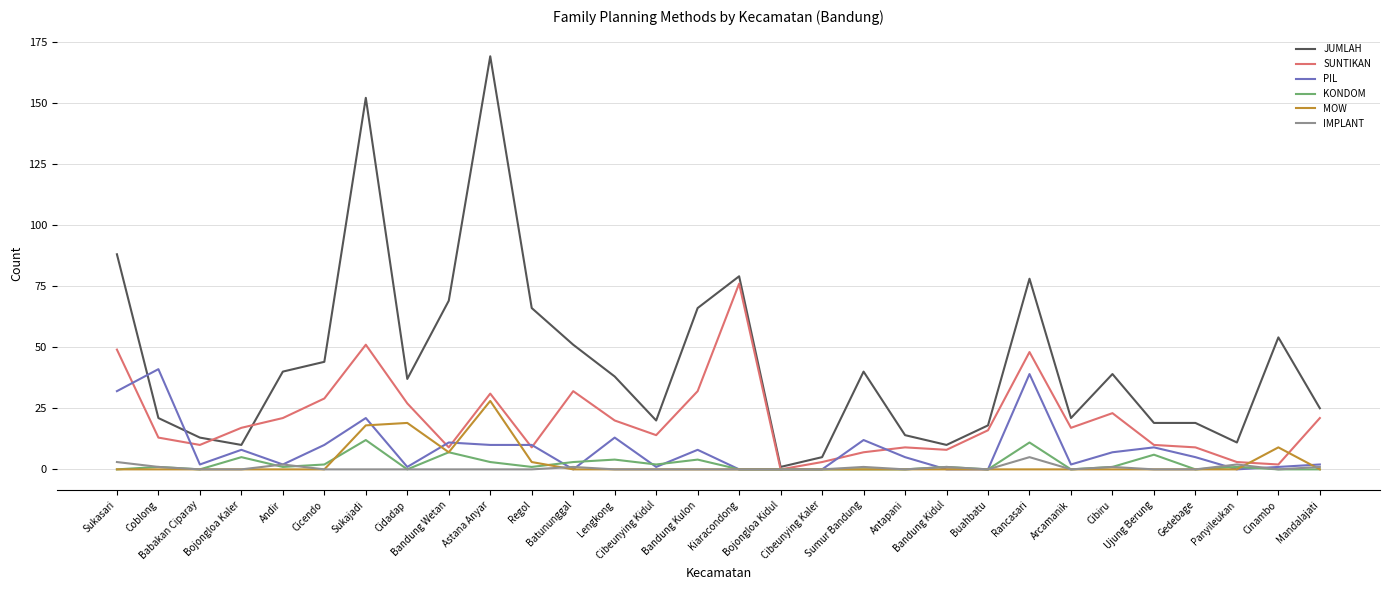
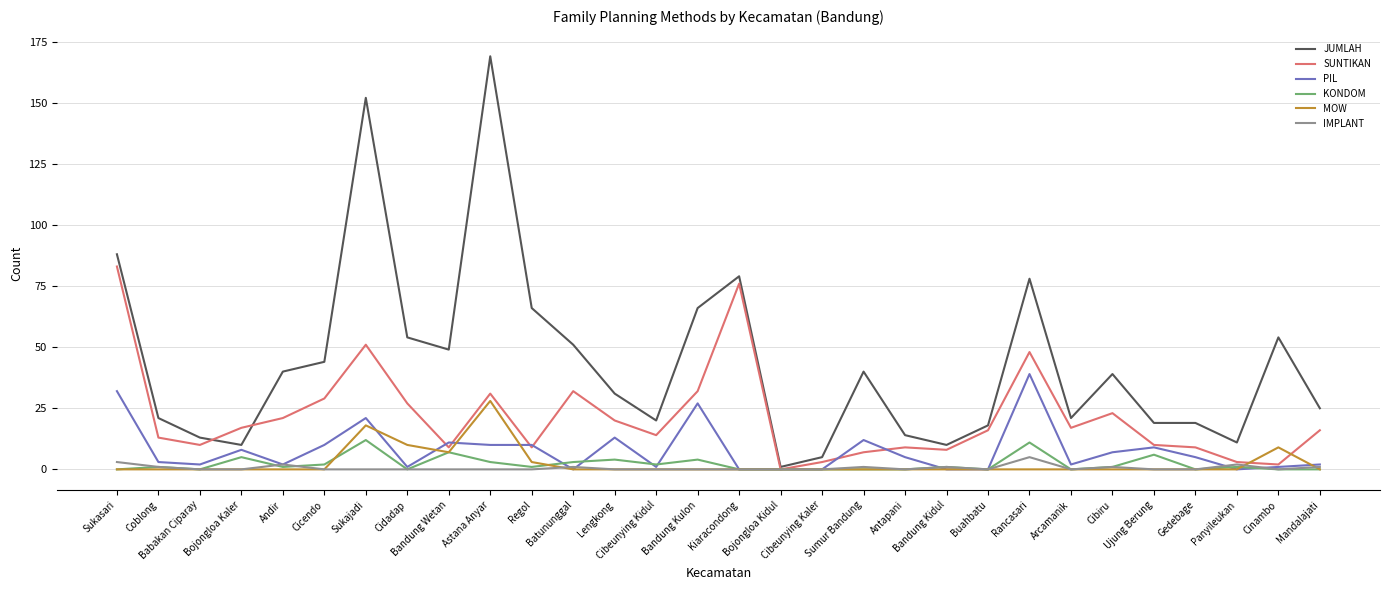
  {
    "JUMLAH": {
      "Sukasari": 88,
      "Coblong": 21,
      "Babakan Ciparay": 13,
      "Bojongloa Kaler": 10,
      "Andir": 40,
      "Cicendo": 44,
      "Sukajadi": 152,
-     "Cidadap": 37,
-     "Bandung Wetan": 69,
+     "Cidadap": 54,
+     "Bandung Wetan": 49,
      "Astana Anyar": 169,
      "Regol": 66,
      "Batununggal": 51,
-     "Lengkong": 38,
+     "Lengkong": 31,
      "Cibeunying Kidul": 20,
      "Bandung Kulon": 66,
      "Kiaracondong": 79,
      "Cibeunying Kaler": 5,
      "Sumur Bandung": 40,
      "Antapani": 14,
      "Bandung Kidul": 10,
      "Buahbatu": 18,
      "Rancasari": 78,
      "Arcamanik": 21,
      "Cibiru": 39,
      "Ujung Berung": 19,
      "Gedebage": 19,
      "Panyileukan": 11,
      "Cinambo": 54,
      "Mandalajati": 25
    },
    "SUNTIKAN": {
-     "Sukasari": 49,
+     "Sukasari": 83,
      "Coblong": 13,
      "Babakan Ciparay": 10,
      "Bojongloa Kaler": 17,
      "Andir": 21,
      "Cicendo": 29,
      "Sukajadi": 51,
      "Cidadap": 27,
      "Bandung Wetan": 9,
      "Astana Anyar": 31,
      "Batununggal": 32,
      "Lengkong": 20,
      "Cibeunying Kidul": 14,
      "Bandung Kulon": 32,
      "Kiaracondong": 76,
      "Cibeunying Kaler": 3,
      "Sumur Bandung": 7,
      "Antapani": 9,
      "Bandung Kidul": 8,
      "Buahbatu": 16,
      "Rancasari": 48,
      "Arcamanik": 17,
      "Cibiru": 23,
      "Gedebage": 9,
-     "Mandalajati": 21
+     "Mandalajati": 16
    },
    "PIL": {
      "Sukasari": 32,
-     "Coblong": 41,
+     "Coblong": 3,
      "Babakan Ciparay": 2,
      "Bojongloa Kaler": 8,
      "Cicendo": 10,
      "Sukajadi": 21,
      "Bandung Wetan": 11,
      "Astana Anyar": 10,
      "Lengkong": 13,
-     "Bandung Kulon": 8,
+     "Bandung Kulon": 27,
      "Sumur Bandung": 12,
      "Antapani": 5,
      "Rancasari": 39,
      "Arcamanik": 2,
      "Cibiru": 7,
      "Gedebage": 5
    },
    "MOW": {
      "Sukajadi": 18,
-     "Cidadap": 19,
+     "Cidadap": 10,
      "Astana Anyar": 28,
      "Regol": 3,
      "Rancasari": 0,
      "Cinambo": 9
    }
  }
